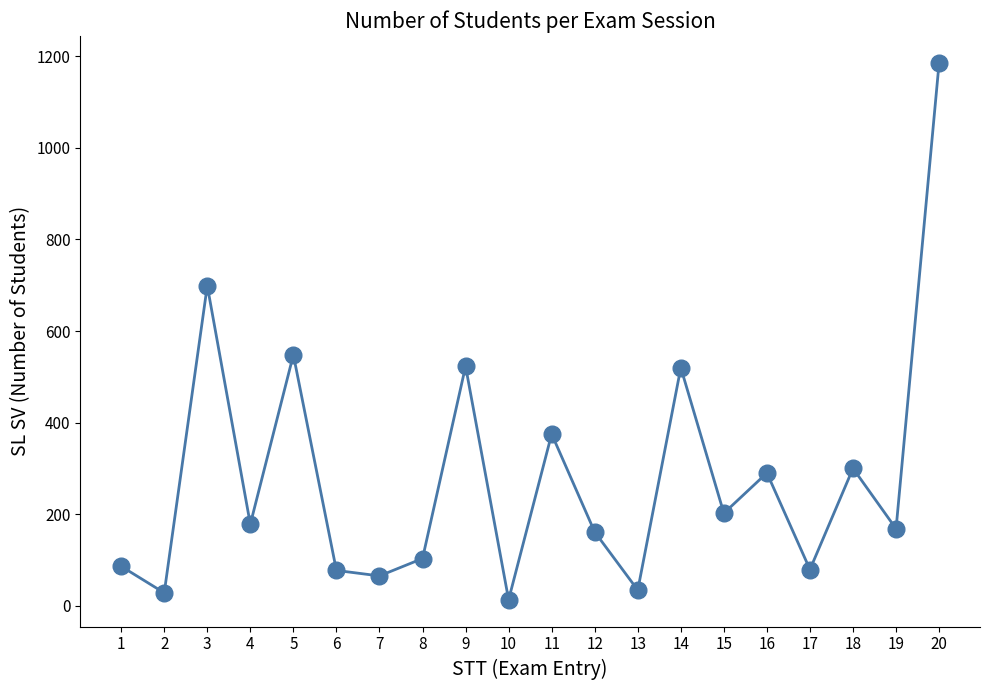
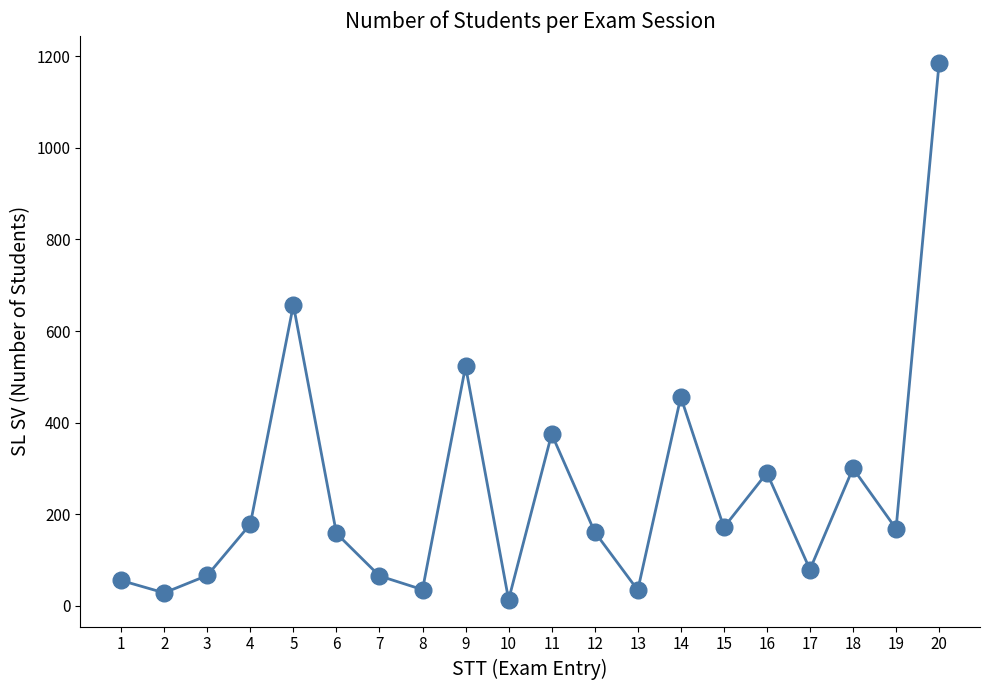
  {
-   "1": 90,
+   "1": 60,
    "2": 30,
-   "3": 700,
+   "3": 70,
    "4": 180,
-   "5": 550,
-   "6": 80,
+   "5": 660,
+   "6": 160,
    "7": 70,
-   "8": 100,
+   "8": 40,
    "9": 520,
    "10": 10,
    "11": 380,
    "12": 160,
    "13": 30,
-   "14": 520,
-   "15": 200,
+   "14": 460,
+   "15": 170,
    "16": 290,
    "17": 80,
    "18": 300,
    "19": 170,
    "20": 1190
  }
